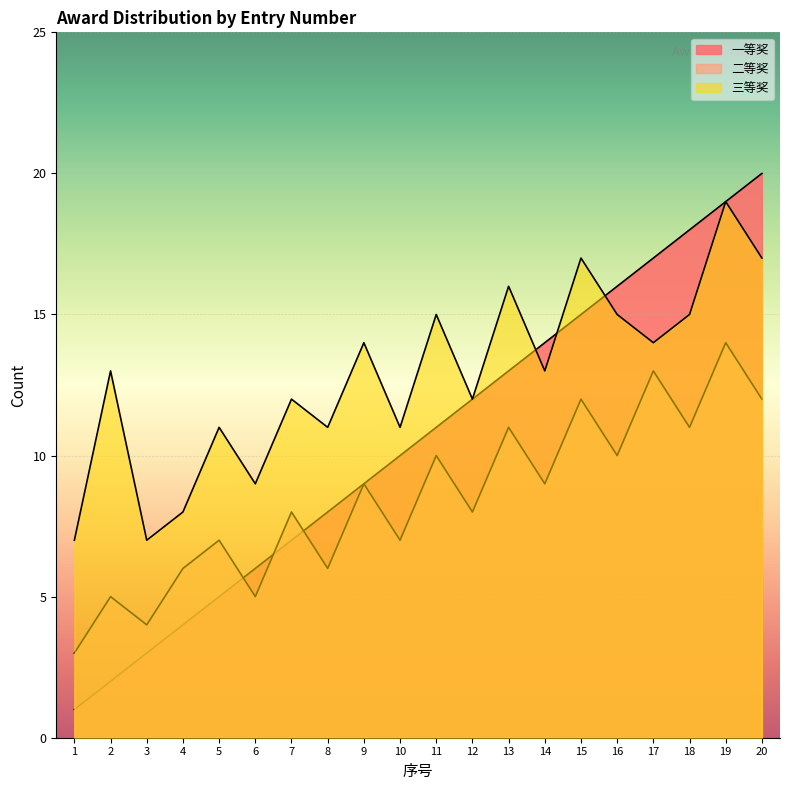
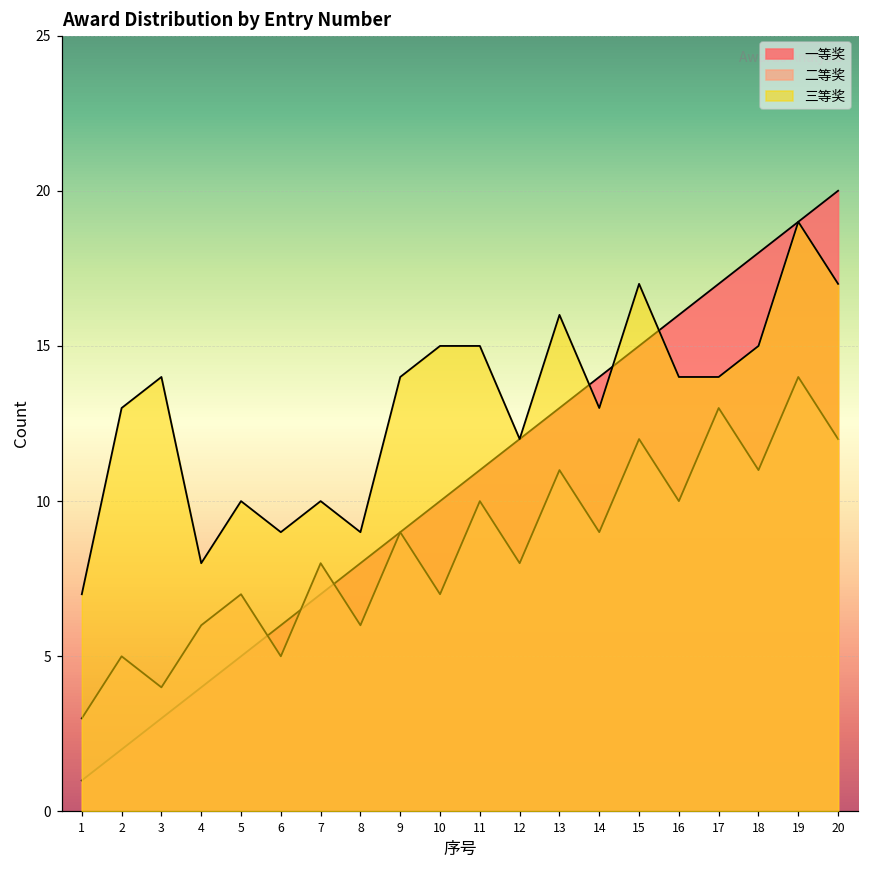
  {
    "三等奖": {
      "1": 7,
      "2": 13,
-     "3": 7,
+     "3": 14,
      "4": 8,
-     "5": 11,
+     "5": 10,
      "6": 9,
-     "7": 12,
-     "8": 11,
+     "7": 10,
+     "8": 9,
      "9": 14,
-     "10": 11,
+     "10": 15,
      "11": 15,
      "13": 16,
      "14": 13,
      "15": 17,
-     "16": 15,
+     "16": 14,
      "17": 14,
      "18": 15,
      "20": 17
    }
  }
